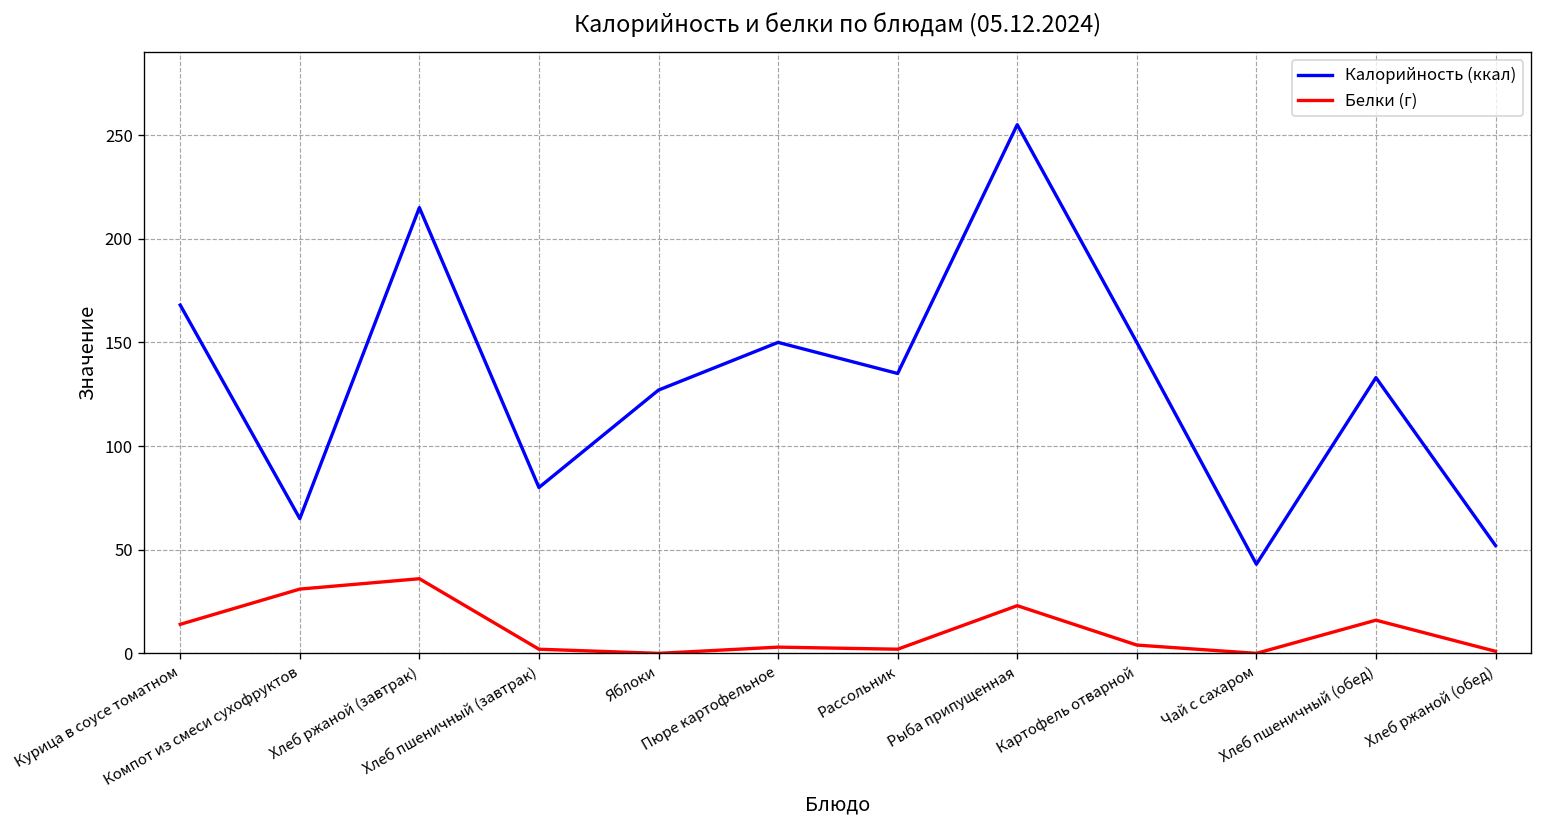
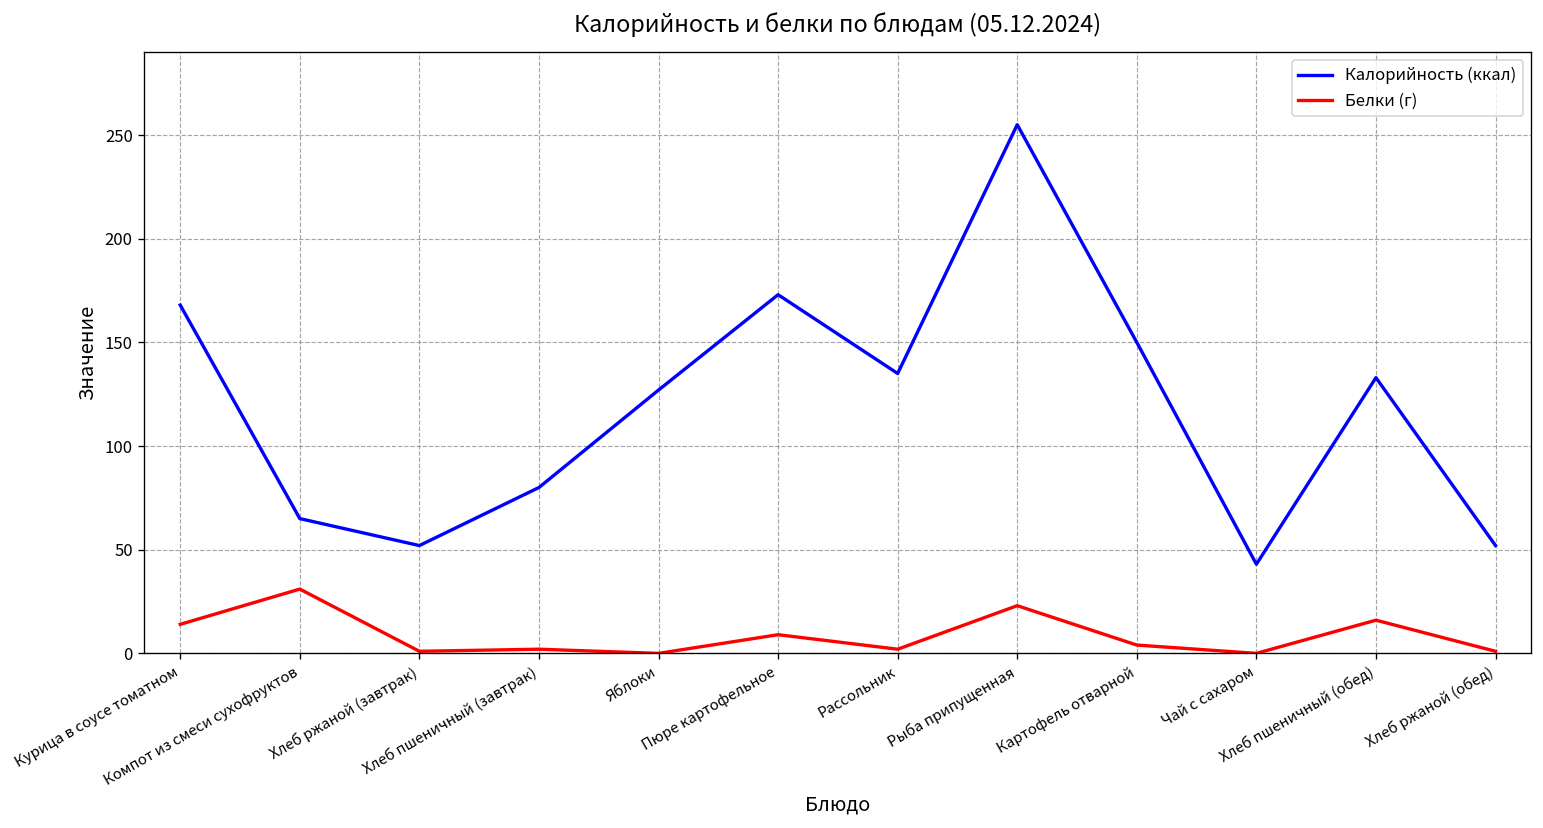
  {
    "Калорийность (ккал)": {
      "Курица в соусе томатном": 168,
      "Компот из смеси сухофруктов": 65,
-     "Хлеб ржаной (завтрак)": 215,
+     "Хлеб ржаной (завтрак)": 52,
      "Хлеб пшеничный (завтрак)": 80,
      "Яблоки": 127,
-     "Пюре картофельное": 150,
+     "Пюре картофельное": 173,
      "Рассольник": 135,
      "Рыба припущенная": 255,
      "Картофель отварной": 150,
      "Чай с сахаром": 43,
      "Хлеб пшеничный (обед)": 133,
      "Хлеб ржаной (обед)": 52
    },
    "Белки (г)": {
      "Курица в соусе томатном": 14,
      "Компот из смеси сухофруктов": 31,
-     "Хлеб ржаной (завтрак)": 36,
+     "Хлеб ржаной (завтрак)": 1,
      "Хлеб пшеничный (завтрак)": 2,
      "Яблоки": 0,
-     "Пюре картофельное": 3,
+     "Пюре картофельное": 9,
      "Рассольник": 2,
      "Рыба припущенная": 23,
      "Картофель отварной": 4,
      "Чай с сахаром": 0,
      "Хлеб пшеничный (обед)": 16,
      "Хлеб ржаной (обед)": 1
    }
  }
